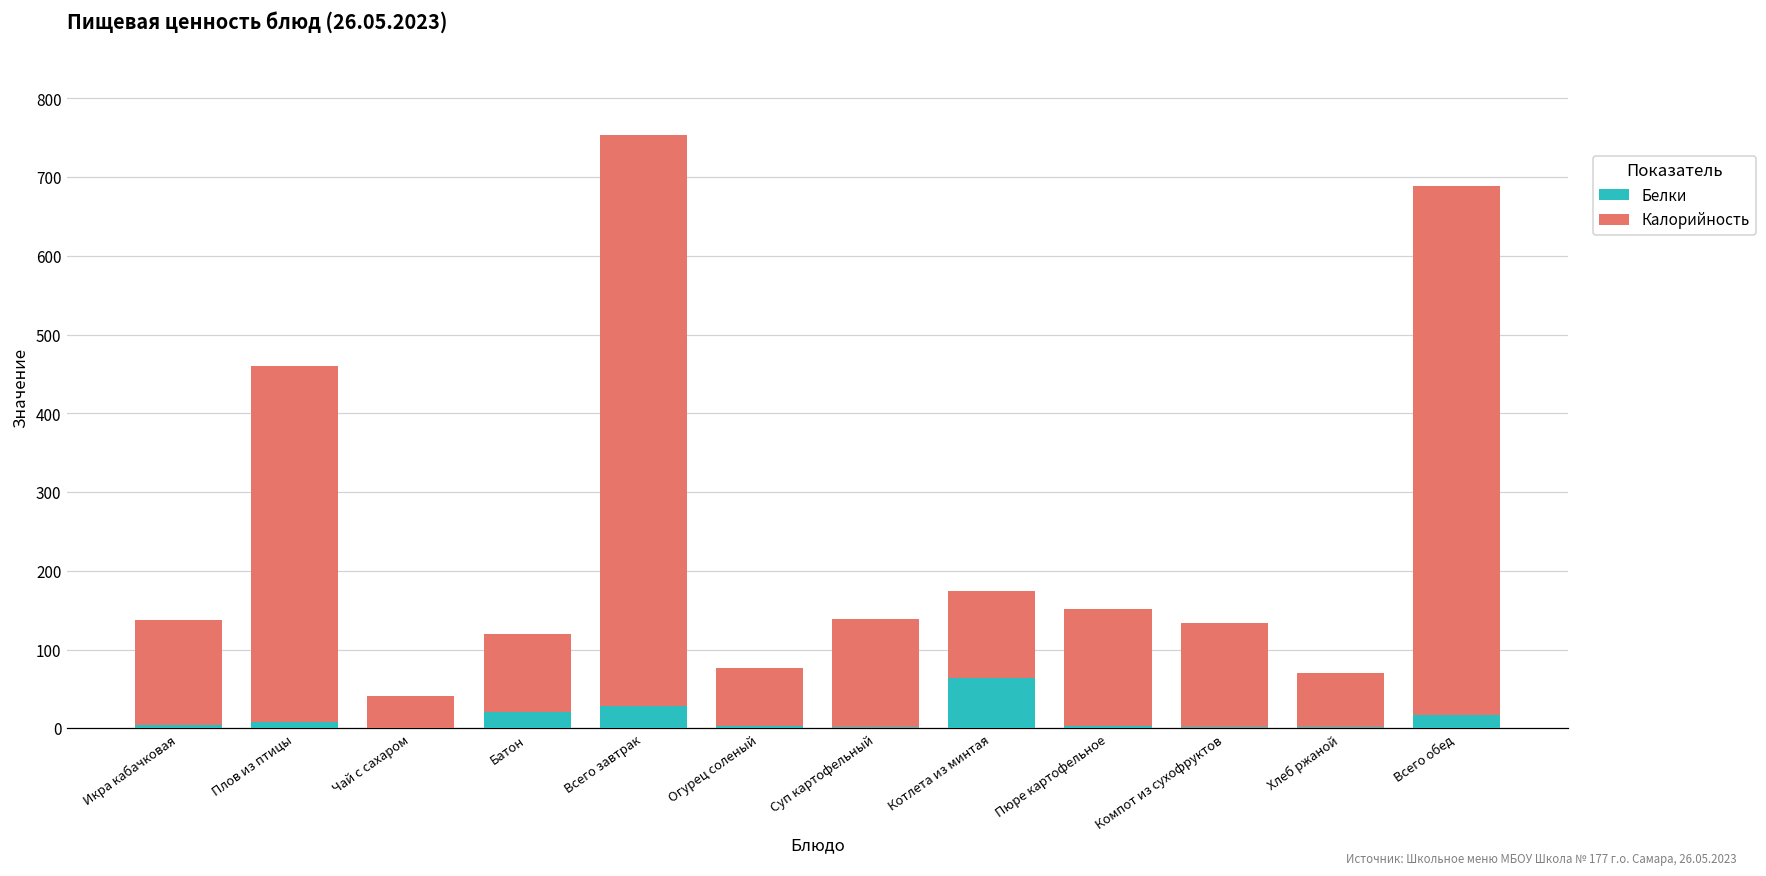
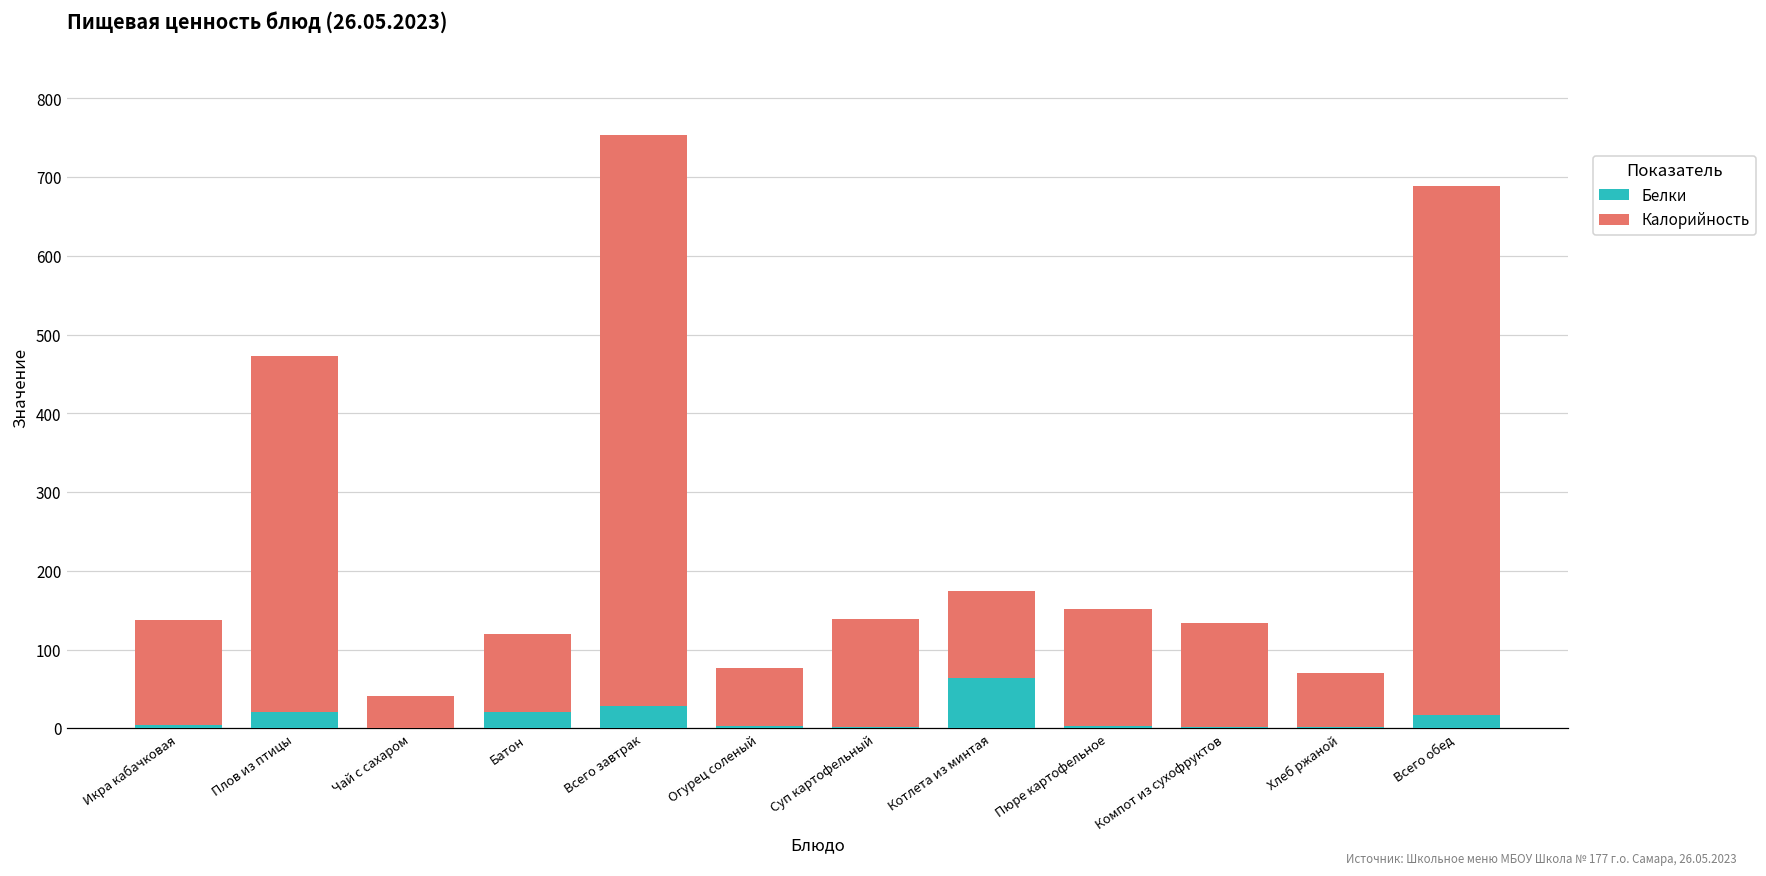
  {
    "Белки": {
      "Икра кабачковая": 0,
-     "Плов из птицы": 10,
+     "Плов из птицы": 20,
      "Батон": 20,
      "Всего завтрак": 30,
      "Котлета из минтая": 60,
      "Всего обед": 20
    },
    "Калорийность": {
      "Икра кабачковая": 130,
      "Плов из птицы": 450,
      "Чай с сахаром": 40,
      "Батон": 100,
      "Всего завтрак": 720,
      "Огурец соленый": 70,
      "Суп картофельный": 140,
      "Котлета из минтая": 110,
      "Пюре картофельное": 150,
      "Компот из сухофруктов": 130,
      "Хлеб ржаной": 70,
      "Всего обед": 670
    }
  }
